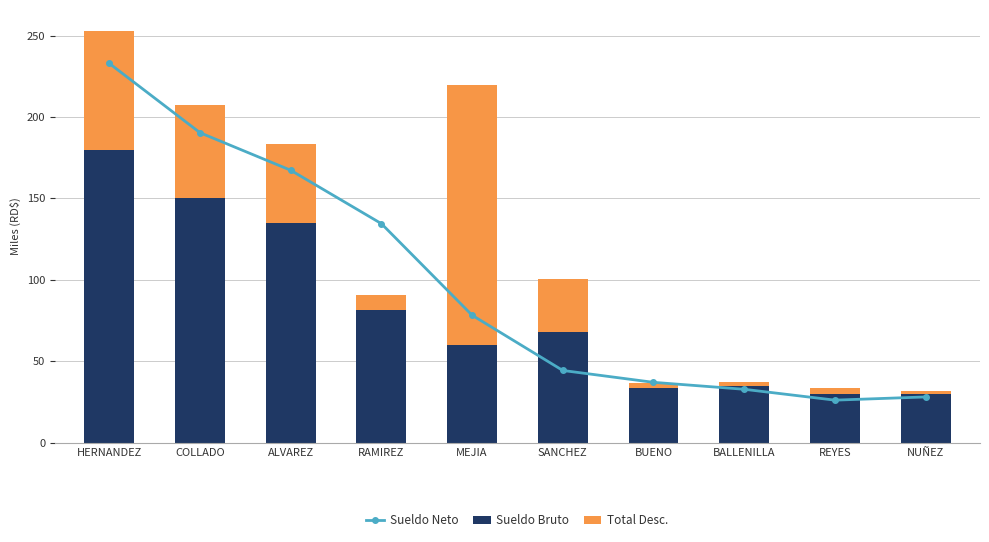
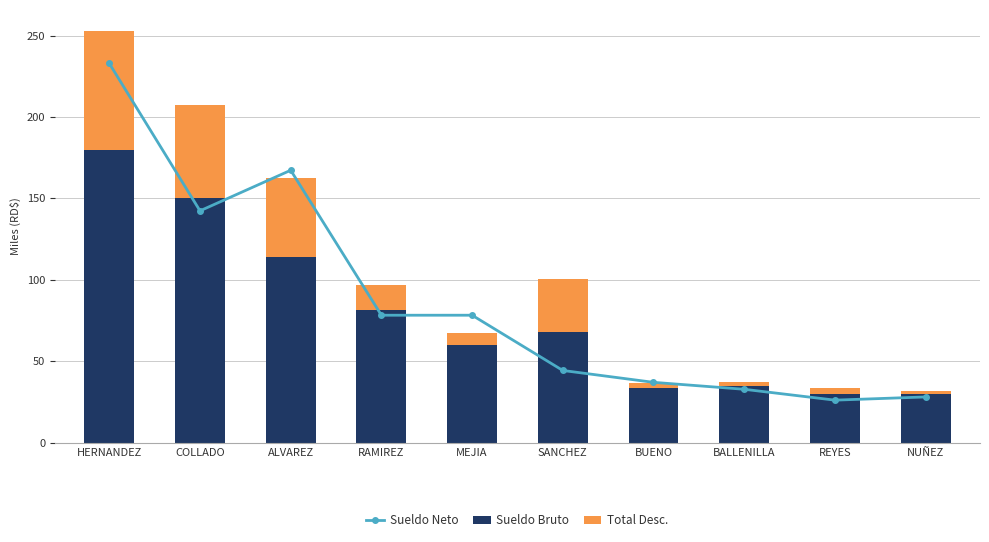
  {
    "Sueldo Neto": {
      "HERNANDEZ": 233,
-     "COLLADO": 190,
+     "COLLADO": 142,
      "ALVAREZ": 167,
-     "RAMIREZ": 135,
+     "RAMIREZ": 78,
      "MEJIA": 78,
      "SANCHEZ": 44,
      "BUENO": 37,
      "BALLENILLA": 33,
      "REYES": 26,
      "NUÑEZ": 28
    },
    "Sueldo Bruto": {
      "HERNANDEZ": 180,
      "COLLADO": 150,
-     "ALVAREZ": 135,
+     "ALVAREZ": 114,
      "RAMIREZ": 82,
      "MEJIA": 60,
      "SANCHEZ": 68,
      "BUENO": 34,
      "BALLENILLA": 35,
      "REYES": 30,
      "NUÑEZ": 30
    },
    "Total Desc.": {
      "HERNANDEZ": 73,
      "COLLADO": 57,
      "ALVAREZ": 49,
-     "RAMIREZ": 9,
-     "MEJIA": 160,
+     "RAMIREZ": 15,
+     "MEJIA": 7,
      "SANCHEZ": 32,
      "BUENO": 3,
      "BALLENILLA": 2,
      "REYES": 4,
      "NUÑEZ": 2
    }
  }
